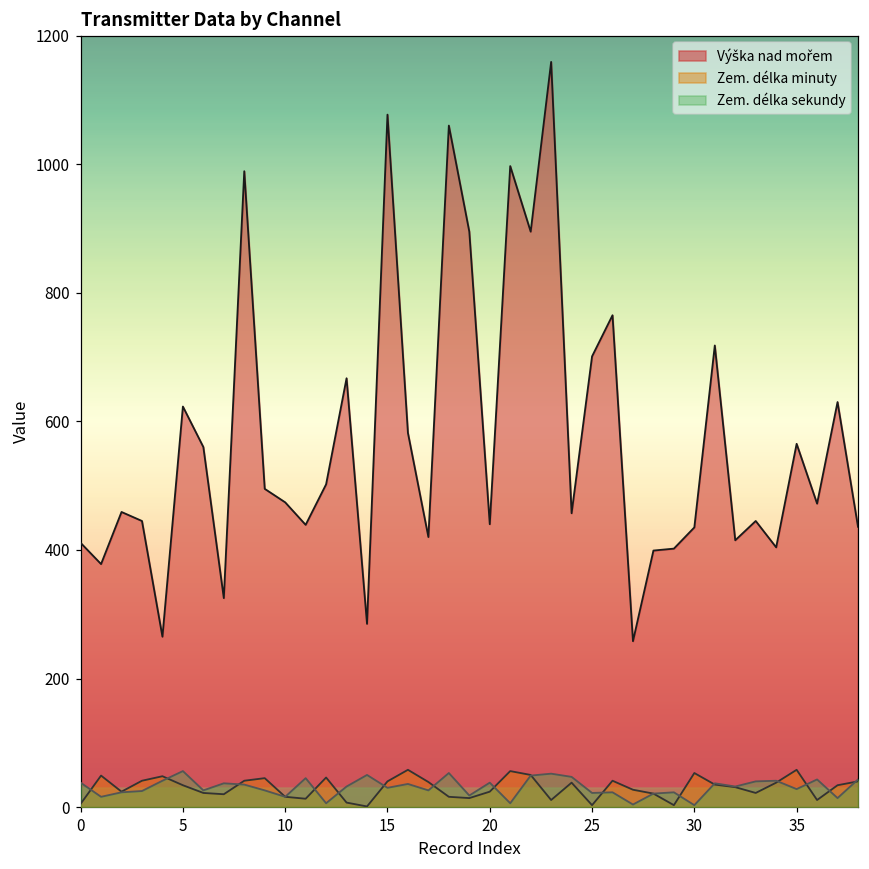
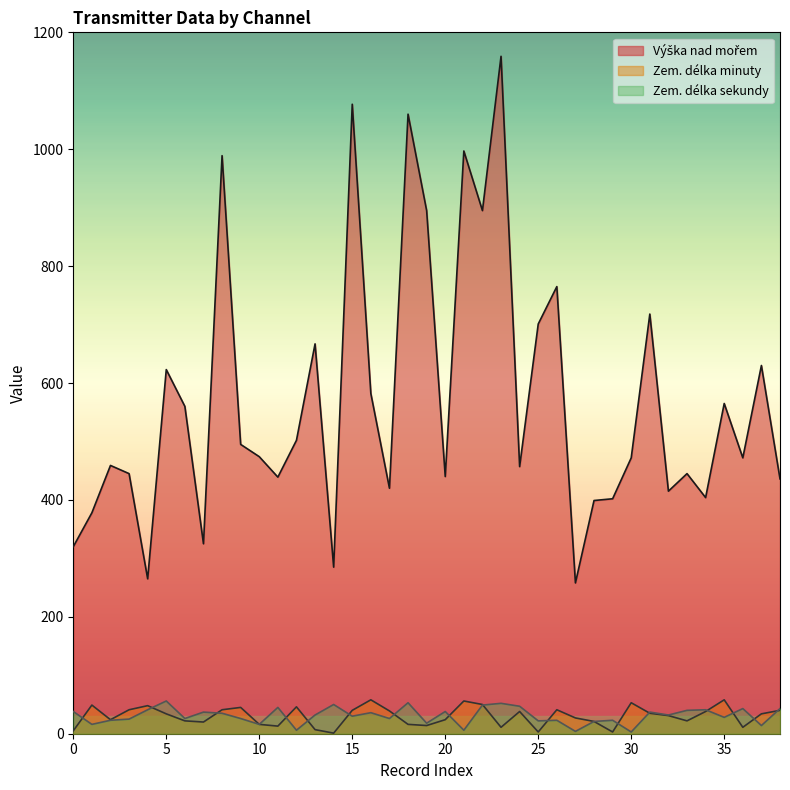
  {
    "Výška nad mořem": {
-     "0": 410,
+     "0": 320,
      "5": 620,
      "10": 470,
      "15": 1080,
      "20": 440,
      "25": 700,
-     "30": 440,
+     "30": 470,
      "35": 570
    },
    "Zem. délka minuty": {
      "5": 30,
      "15": 40,
      "30": 50,
      "35": 60
    },
    "Zem. délka sekundy": {
      "0": 40,
      "5": 60,
      "20": 40
    }
  }
